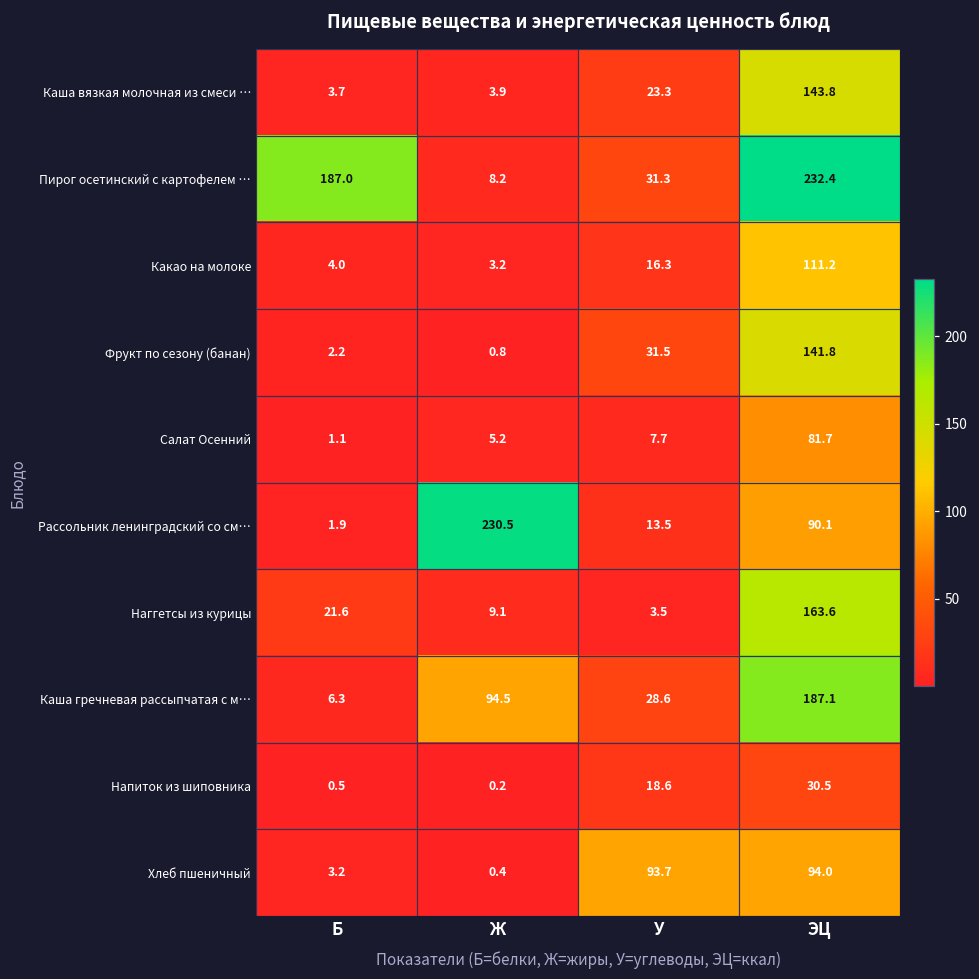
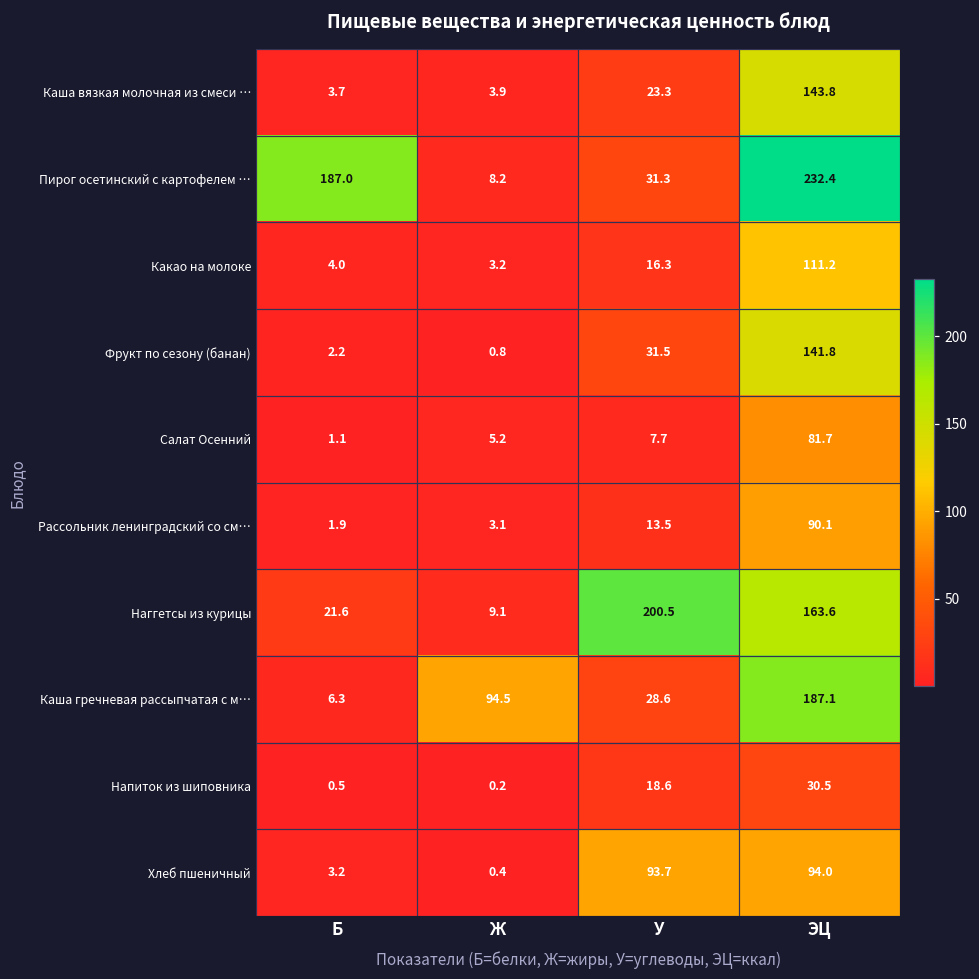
  {
    "Каша вязкая молочная из смеси …": {
      "Б": 3.7,
      "Ж": 3.9,
      "У": 23.3,
      "ЭЦ": 143.8
    },
    "Пирог осетинский с картофелем …": {
      "Б": 187.0,
      "Ж": 8.2,
      "У": 31.3,
      "ЭЦ": 232.4
    },
    "Какао на молоке": {
      "Б": 4.0,
      "Ж": 3.2,
      "У": 16.3,
      "ЭЦ": 111.2
    },
    "Фрукт по сезону (банан)": {
      "Б": 2.2,
      "Ж": 0.8,
      "У": 31.5,
      "ЭЦ": 141.8
    },
    "Салат Осенний": {
      "Б": 1.1,
      "Ж": 5.2,
      "У": 7.7,
      "ЭЦ": 81.7
    },
    "Рассольник ленинградский со см…": {
      "Б": 1.9,
-     "Ж": 230.5,
+     "Ж": 3.1,
      "У": 13.5,
      "ЭЦ": 90.1
    },
    "Наггетсы из курицы": {
      "Б": 21.6,
      "Ж": 9.1,
-     "У": 3.5,
+     "У": 200.5,
      "ЭЦ": 163.6
    },
    "Каша гречневая рассыпчатая с м…": {
      "Б": 6.3,
      "Ж": 94.5,
      "У": 28.6,
      "ЭЦ": 187.1
    },
    "Напиток из шиповника": {
      "Б": 0.5,
      "Ж": 0.2,
      "У": 18.6,
      "ЭЦ": 30.5
    },
    "Хлеб пшеничный": {
      "Б": 3.2,
      "Ж": 0.4,
      "У": 93.7,
      "ЭЦ": 94.0
    }
  }
